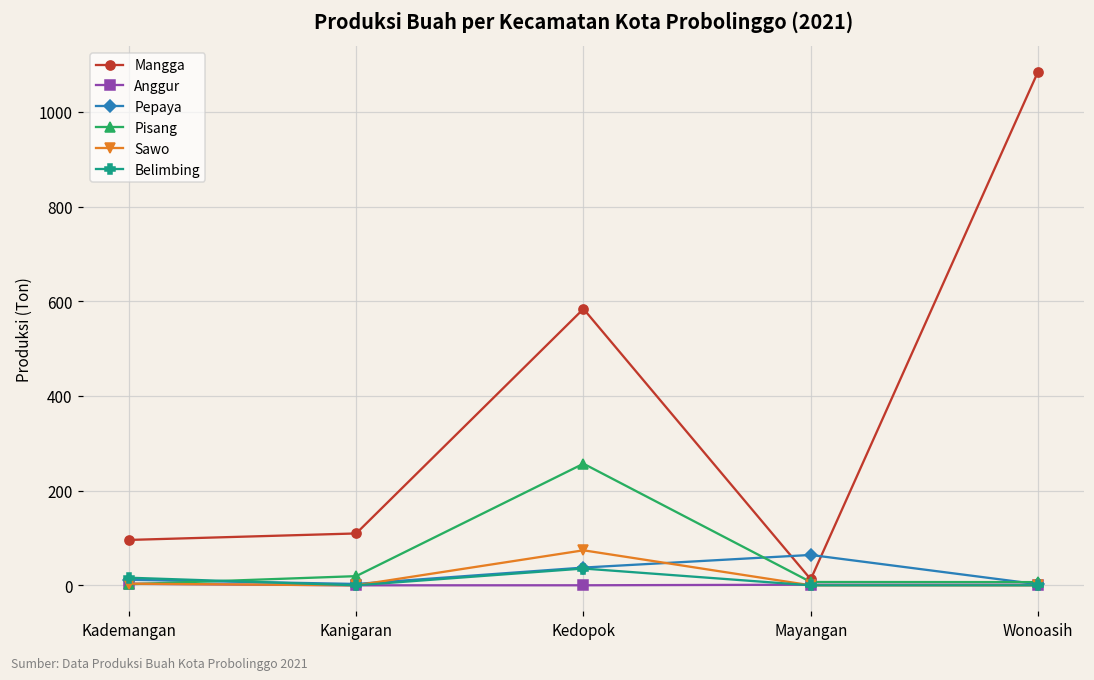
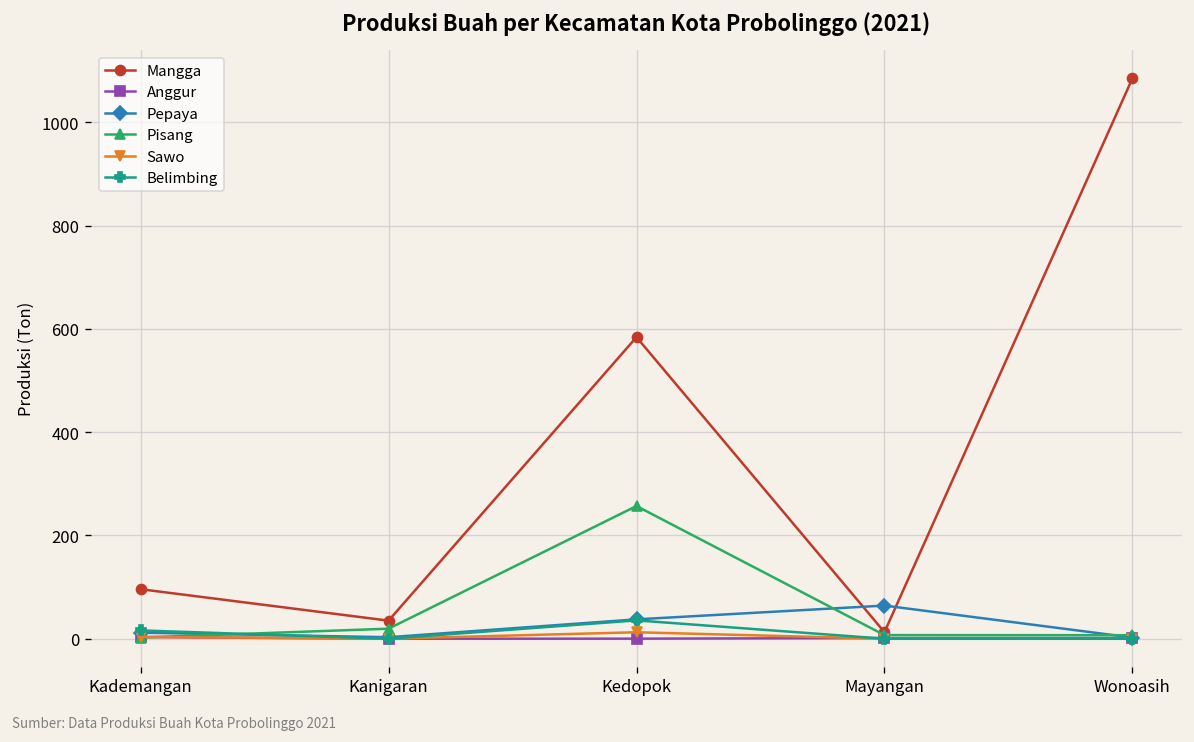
  {
    "Mangga": {
      "Kademangan": 100,
-     "Kanigaran": 110,
+     "Kanigaran": 40,
      "Kedopok": 580,
      "Wonoasih": 1090
    },
    "Anggur": {
      "Kedopok": 0
    },
    "Pepaya": {
      "Mayangan": 60
    },
    "Sawo": {
-     "Kedopok": 70
+     "Kedopok": 10
    }
  }
